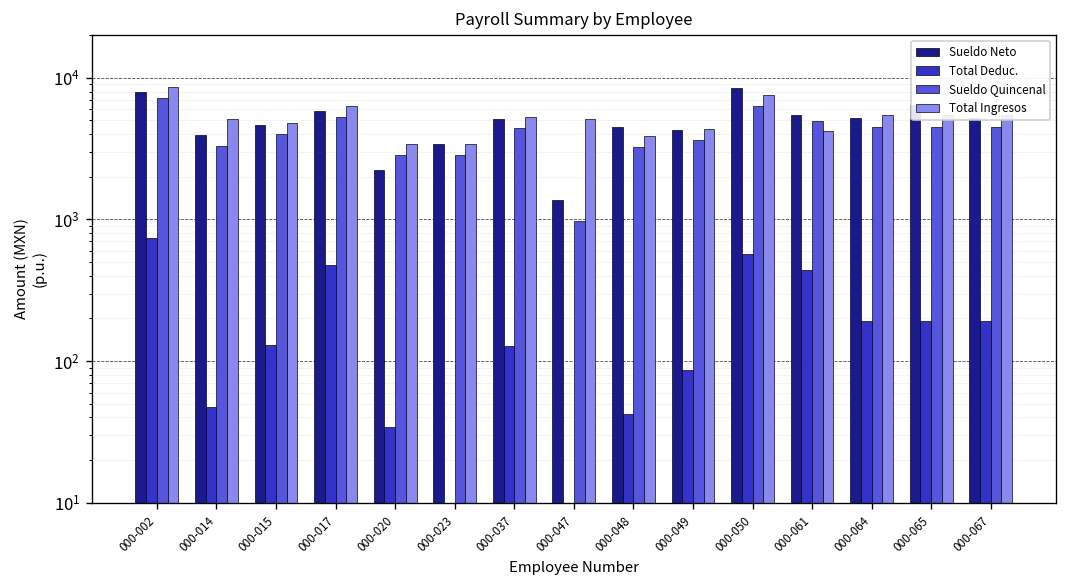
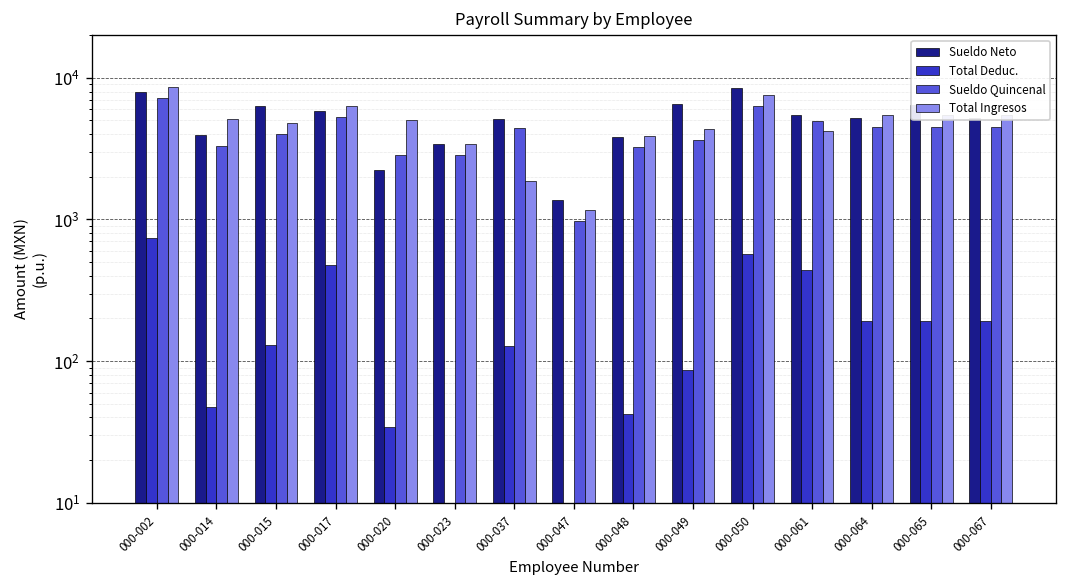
  {
    "Sueldo Neto": {
      "000-002": 8000,
      "000-014": 3900,
-     "000-015": 4700,
+     "000-015": 6000,
      "000-017": 6000,
      "000-020": 2200,
      "000-023": 3400,
      "000-037": 5000,
      "000-047": 1400,
-     "000-048": 4500,
-     "000-049": 4300,
+     "000-048": 3800,
+     "000-049": 6000,
      "000-050": 8000,
      "000-061": 5000,
      "000-064": 5000,
      "000-067": 5000
    },
    "Total Ingresos": {
      "000-002": 9000,
      "000-014": 5000,
      "000-015": 4800,
      "000-017": 6000,
-     "000-020": 3400,
+     "000-020": 5100,
      "000-023": 3400,
-     "000-037": 5000,
-     "000-047": 5100,
+     "000-037": 1900,
+     "000-047": 1200,
      "000-048": 3900,
      "000-049": 4400,
      "000-050": 8000,
      "000-061": 4200,
      "000-064": 5000
    }
  }
